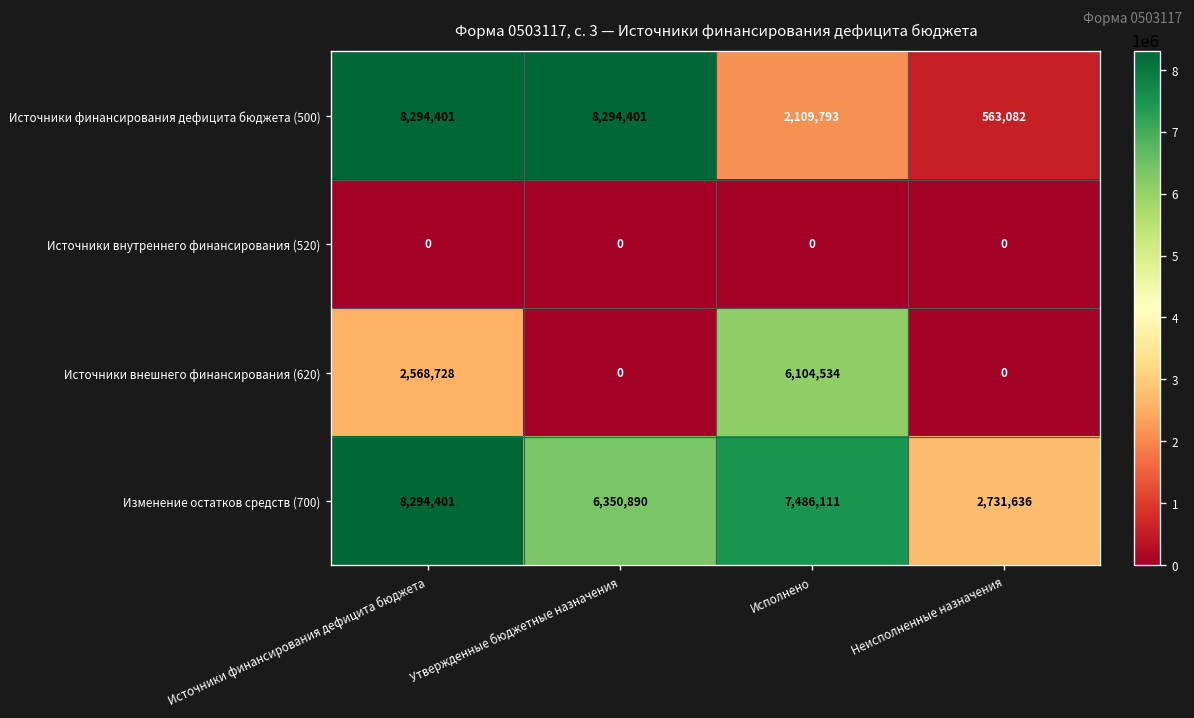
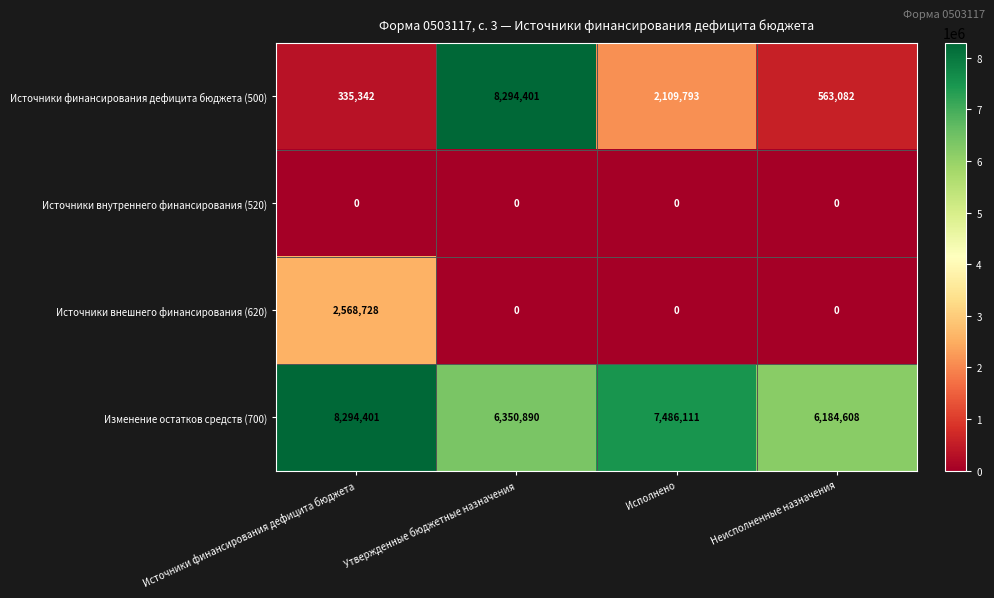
  {
    "Источники финансирования дефицита бюджета (500)": {
-     "Источники финансирования дефицита бюджета": "8,294,401",
+     "Источники финансирования дефицита бюджета": "335,342",
      "Утвержденные бюджетные назначения": "8,294,401",
      "Исполнено": "2,109,793",
      "Неисполненные назначения": "563,082"
    },
    "Источники внутреннего финансирования (520)": {
      "Источники финансирования дефицита бюджета": "0",
      "Утвержденные бюджетные назначения": "0",
      "Исполнено": "0",
      "Неисполненные назначения": "0"
    },
    "Источники внешнего финансирования (620)": {
      "Источники финансирования дефицита бюджета": "2,568,728",
      "Утвержденные бюджетные назначения": "0",
-     "Исполнено": "6,104,534",
+     "Исполнено": "0",
      "Неисполненные назначения": "0"
    },
    "Изменение остатков средств (700)": {
      "Источники финансирования дефицита бюджета": "8,294,401",
      "Утвержденные бюджетные назначения": "6,350,890",
      "Исполнено": "7,486,111",
-     "Неисполненные назначения": "2,731,636"
+     "Неисполненные назначения": "6,184,608"
    }
  }
